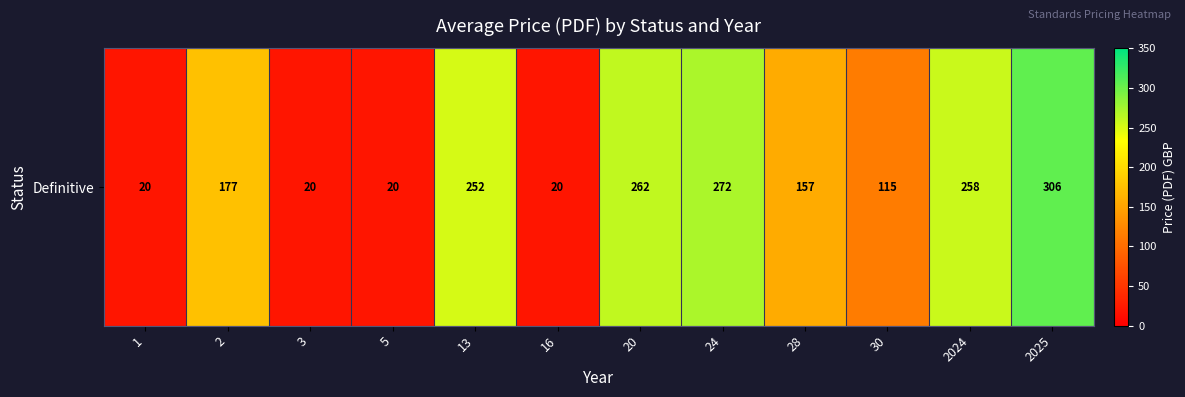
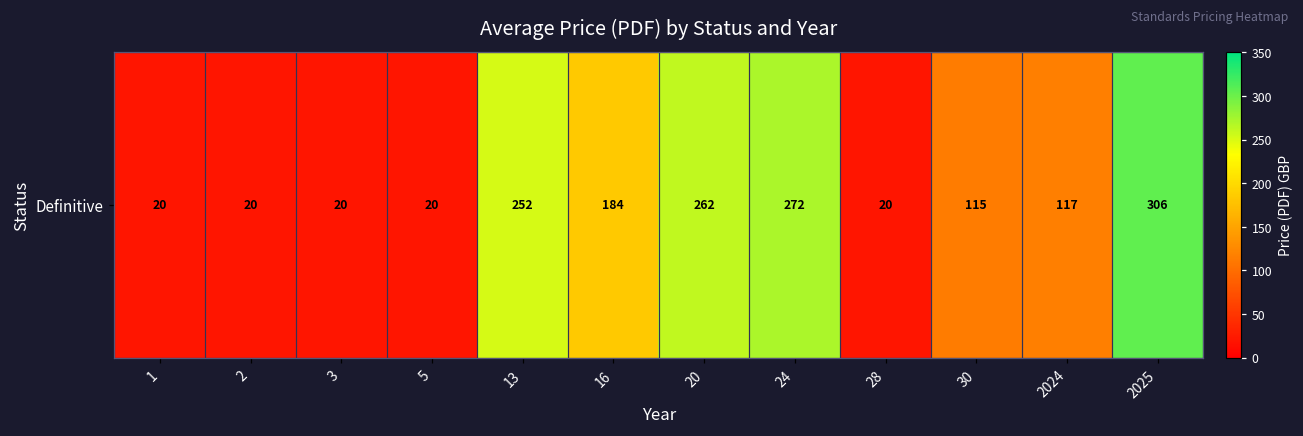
  {
    "Definitive": {
      "1": 20,
-     "2": 177,
+     "2": 20,
      "3": 20,
      "5": 20,
      "13": 252,
-     "16": 20,
+     "16": 184,
      "20": 262,
      "24": 272,
-     "28": 157,
+     "28": 20,
      "30": 115,
-     "2024": 258,
+     "2024": 117,
      "2025": 306
    }
  }
